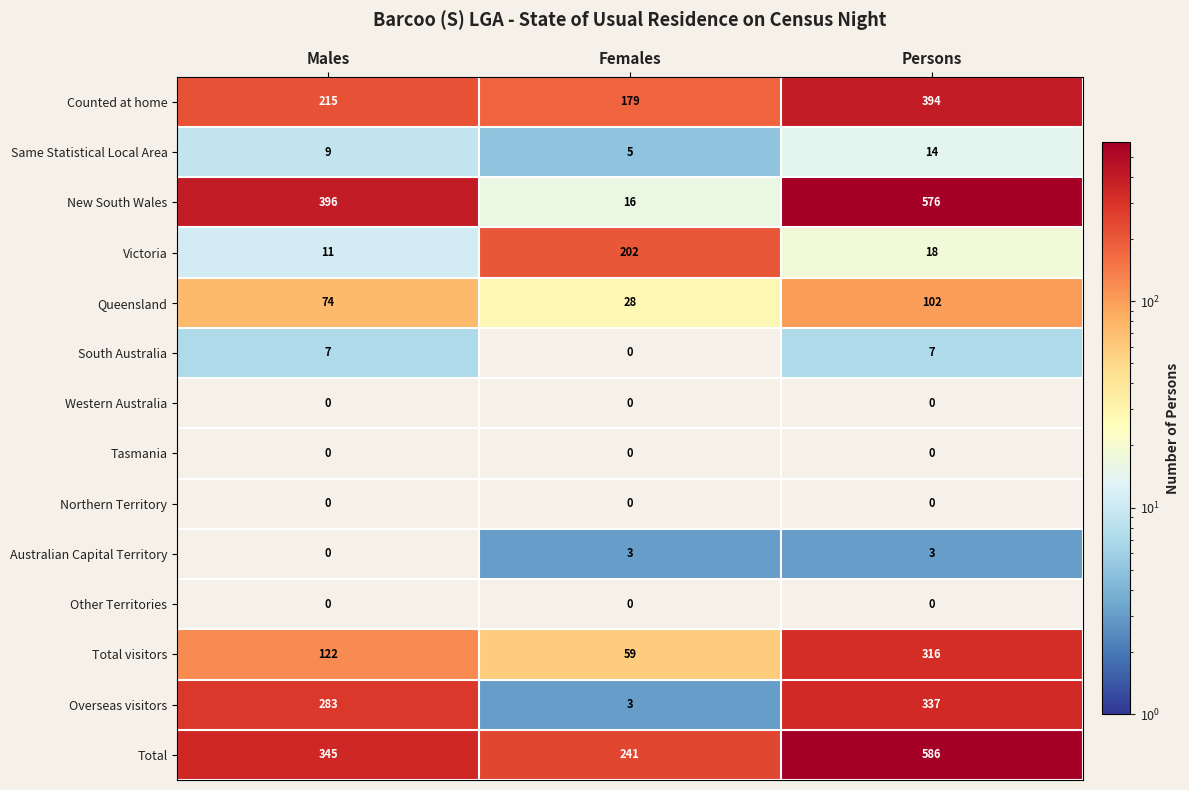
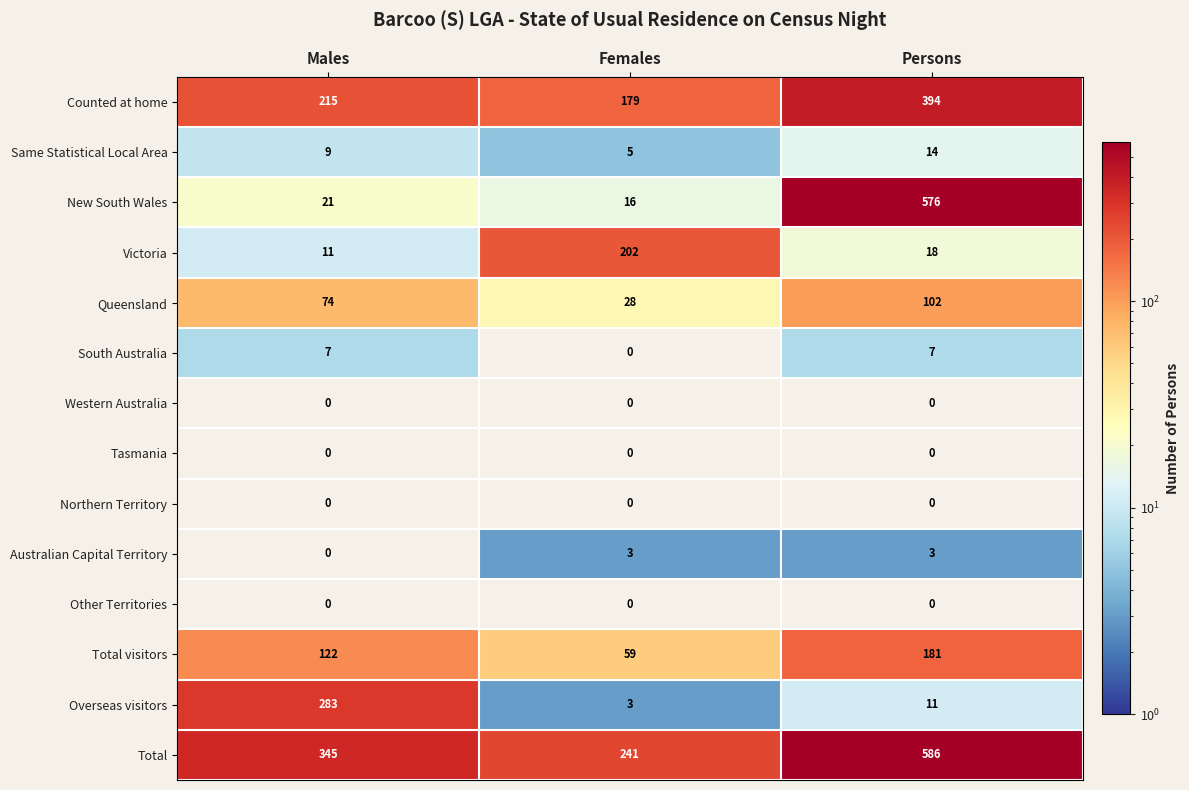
  {
    "Counted at home": {
      "Males": 215,
      "Females": 179,
      "Persons": 394
    },
    "Same Statistical Local Area": {
      "Males": 9,
      "Females": 5,
      "Persons": 14
    },
    "New South Wales": {
-     "Males": 396,
+     "Males": 21,
      "Females": 16,
      "Persons": 576
    },
    "Victoria": {
      "Males": 11,
      "Females": 202,
      "Persons": 18
    },
    "Queensland": {
      "Males": 74,
      "Females": 28,
      "Persons": 102
    },
    "South Australia": {
      "Males": 7,
      "Persons": 7
    },
    "Australian Capital Territory": {
      "Females": 3,
      "Persons": 3
    },
    "Total visitors": {
      "Males": 122,
      "Females": 59,
-     "Persons": 316
+     "Persons": 181
    },
    "Overseas visitors": {
      "Males": 283,
      "Females": 3,
-     "Persons": 337
+     "Persons": 11
    },
    "Total": {
      "Males": 345,
      "Females": 241,
      "Persons": 586
    }
  }
